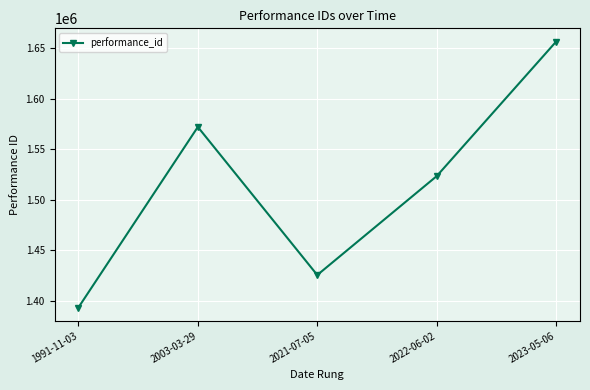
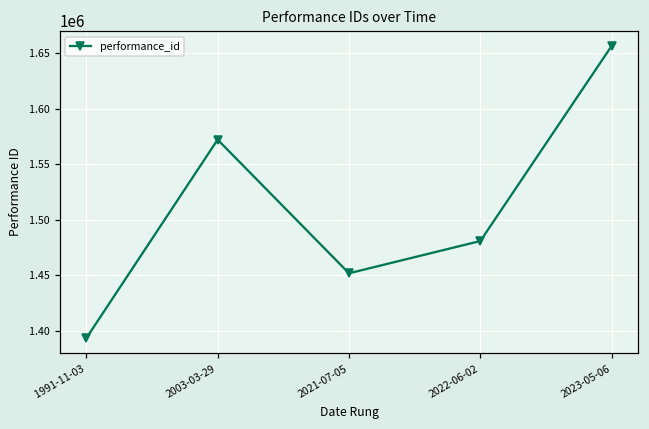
  {
    "1991-11-03": 1393000,
    "2003-03-29": 1572000,
-   "2021-07-05": 1426000,
-   "2022-06-02": 1524000,
+   "2021-07-05": 1452000,
+   "2022-06-02": 1481000,
    "2023-05-06": 1657000
  }
